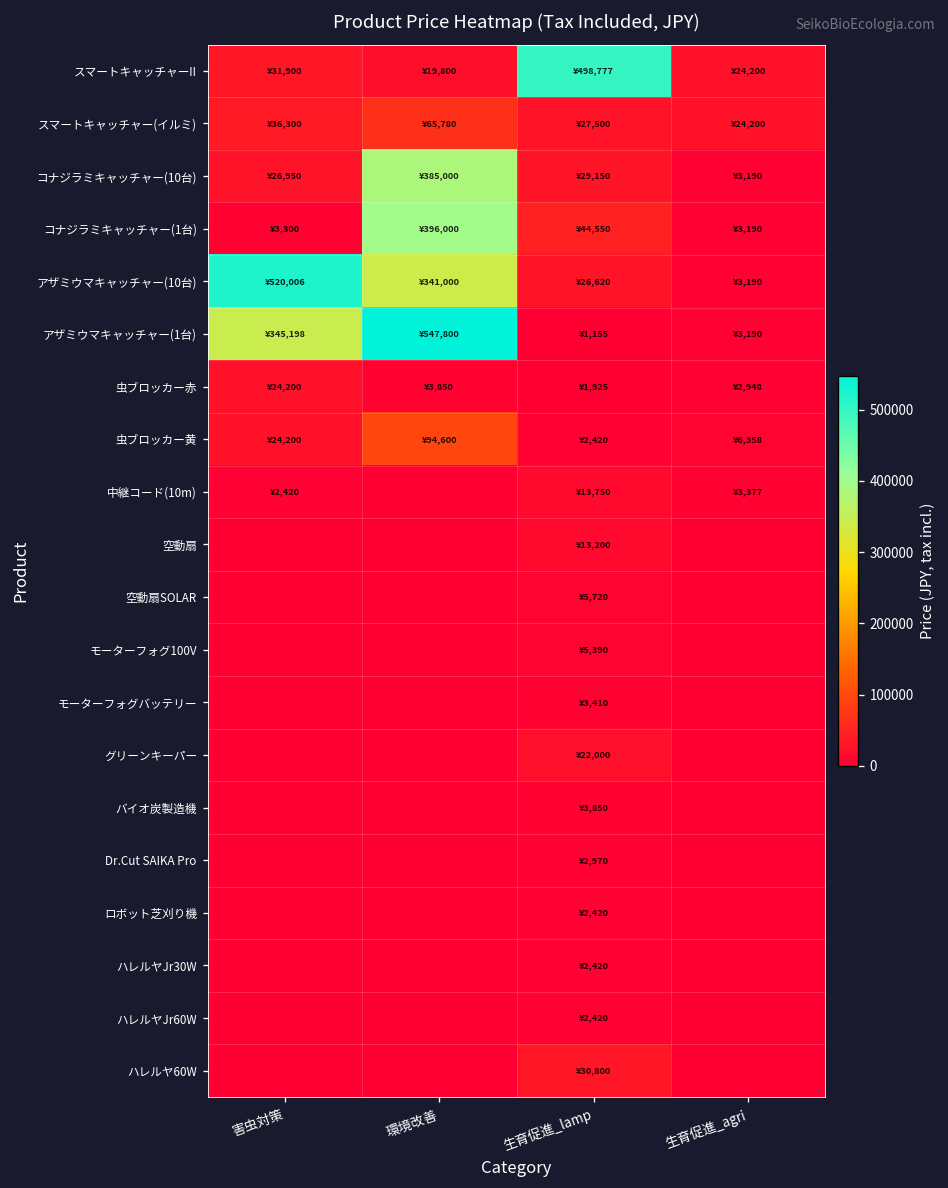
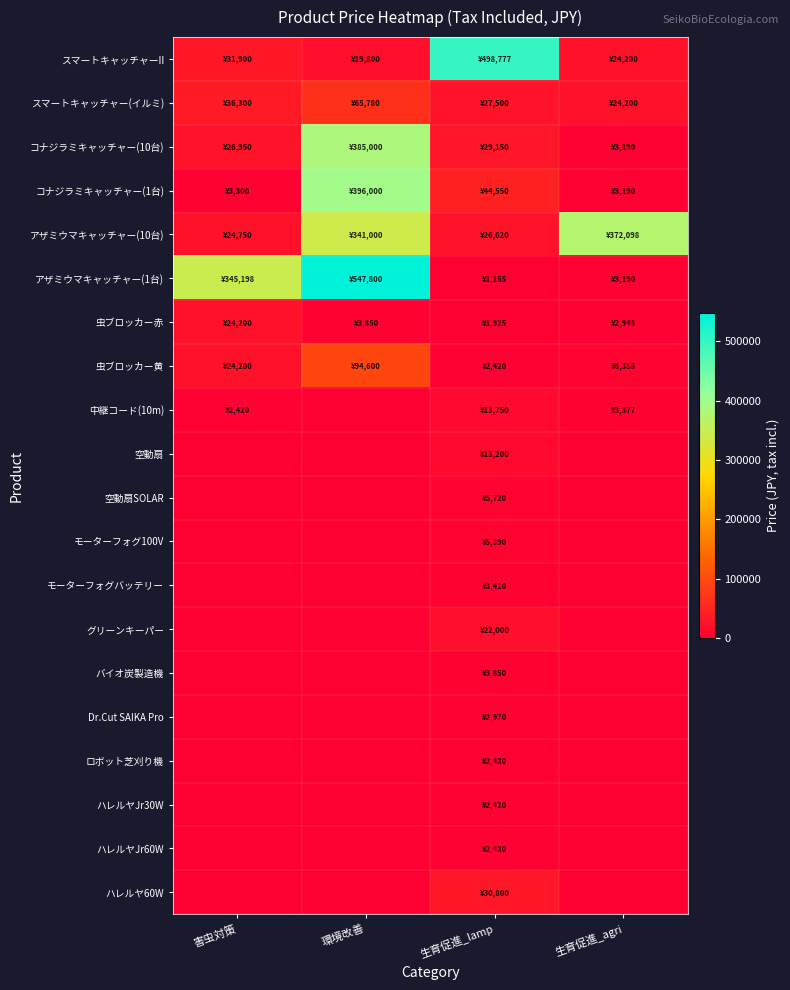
  {
    "スマートキャッチャーII": {
      "害虫対策": "¥31,900",
      "環境改善": "¥19,800",
      "生育促進_lamp": "¥498,777",
      "生育促進_agri": "¥24,200"
    },
    "スマートキャッチャー(イルミ)": {
      "害虫対策": "¥36,300",
      "環境改善": "¥65,780",
      "生育促進_lamp": "¥27,500",
      "生育促進_agri": "¥24,200"
    },
    "コナジラミキャッチャー(10台)": {
      "害虫対策": "¥26,950",
      "環境改善": "¥385,000",
      "生育促進_lamp": "¥29,150",
      "生育促進_agri": "¥3,190"
    },
    "コナジラミキャッチャー(1台)": {
      "害虫対策": "¥3,300",
      "環境改善": "¥396,000",
      "生育促進_lamp": "¥44,550",
      "生育促進_agri": "¥3,190"
    },
    "アザミウマキャッチャー(10台)": {
-     "害虫対策": "¥520,006",
+     "害虫対策": "¥24,750",
      "環境改善": "¥341,000",
      "生育促進_lamp": "¥26,620",
-     "生育促進_agri": "¥3,190"
+     "生育促進_agri": "¥372,098"
    },
    "アザミウマキャッチャー(1台)": {
      "害虫対策": "¥345,198",
      "環境改善": "¥547,800",
      "生育促進_lamp": "¥1,155",
      "生育促進_agri": "¥3,190"
    },
    "虫ブロッカー赤": {
      "害虫対策": "¥24,200",
      "環境改善": "¥3,850",
      "生育促進_lamp": "¥1,925",
      "生育促進_agri": "¥2,948"
    },
    "虫ブロッカー黄": {
      "害虫対策": "¥24,200",
      "環境改善": "¥94,600",
      "生育促進_lamp": "¥2,420",
      "生育促進_agri": "¥6,358"
    },
    "中継コード(10m)": {
      "害虫対策": "¥2,420",
      "生育促進_lamp": "¥13,750",
      "生育促進_agri": "¥3,377"
    },
    "空動扇": {
      "生育促進_lamp": "¥13,200"
    },
    "空動扇SOLAR": {
      "生育促進_lamp": "¥5,720"
    },
    "モーターフォグ100V": {
      "生育促進_lamp": "¥5,390"
    },
    "モーターフォグバッテリー": {
      "生育促進_lamp": "¥3,410"
    },
    "グリーンキーパー": {
      "生育促進_lamp": "¥22,000"
    },
    "バイオ炭製造機": {
      "生育促進_lamp": "¥3,850"
    },
    "Dr.Cut SAIKA Pro": {
      "生育促進_lamp": "¥2,970"
    },
    "ロボット芝刈り機": {
      "生育促進_lamp": "¥2,420"
    },
    "ハレルヤJr30W": {
      "生育促進_lamp": "¥2,420"
    },
    "ハレルヤJr60W": {
      "生育促進_lamp": "¥2,420"
    },
    "ハレルヤ60W": {
      "生育促進_lamp": "¥30,800"
    }
  }
